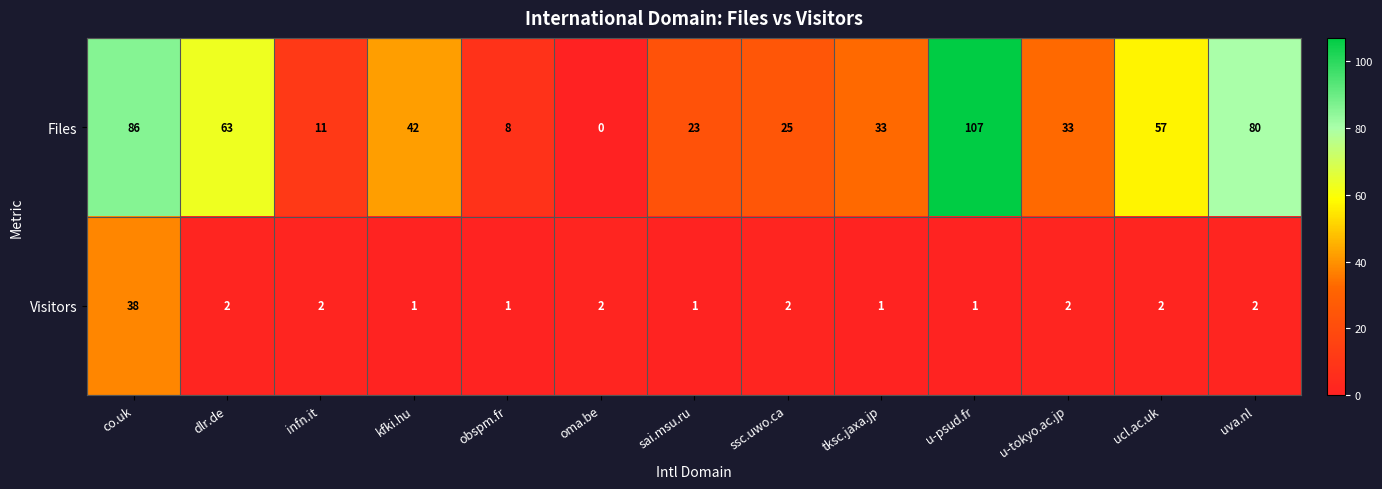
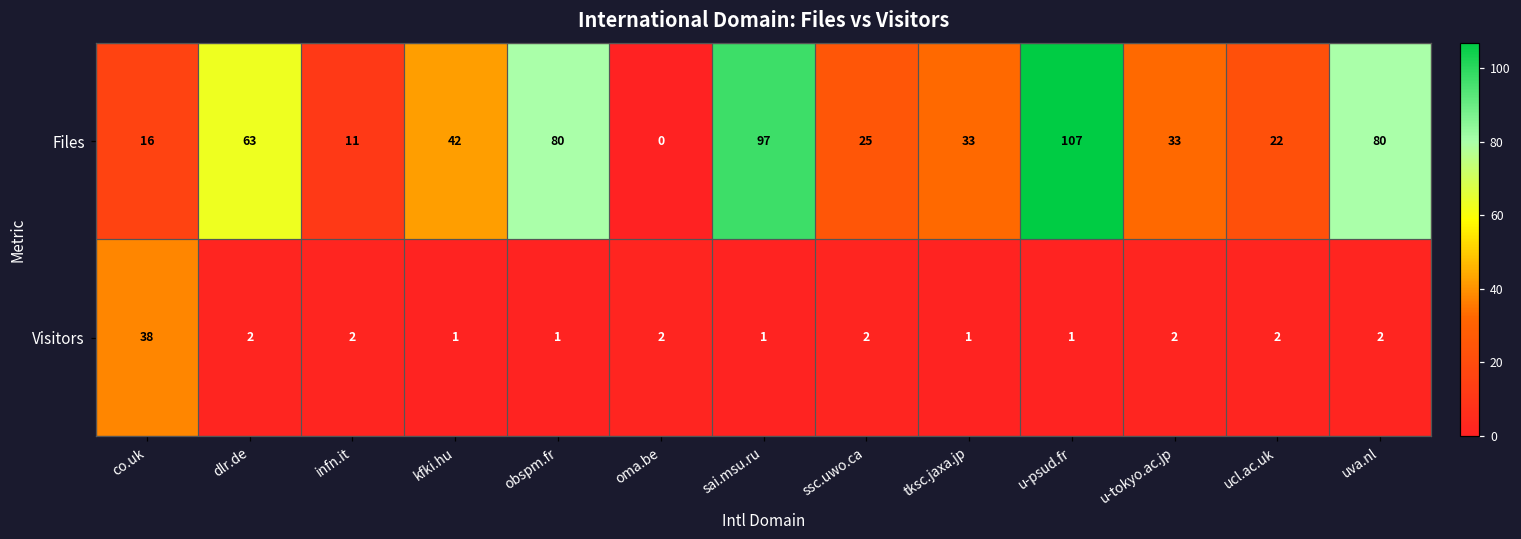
  {
    "Files": {
-     "co.uk": 86,
+     "co.uk": 16,
      "dlr.de": 63,
      "infn.it": 11,
      "kfki.hu": 42,
-     "obspm.fr": 8,
+     "obspm.fr": 80,
      "oma.be": 0,
-     "sai.msu.ru": 23,
+     "sai.msu.ru": 97,
      "ssc.uwo.ca": 25,
      "tksc.jaxa.jp": 33,
      "u-psud.fr": 107,
      "u-tokyo.ac.jp": 33,
-     "ucl.ac.uk": 57,
+     "ucl.ac.uk": 22,
      "uva.nl": 80
    },
    "Visitors": {
      "co.uk": 38,
      "dlr.de": 2,
      "infn.it": 2,
      "kfki.hu": 1,
      "obspm.fr": 1,
      "oma.be": 2,
      "sai.msu.ru": 1,
      "ssc.uwo.ca": 2,
      "tksc.jaxa.jp": 1,
      "u-psud.fr": 1,
      "u-tokyo.ac.jp": 2,
      "ucl.ac.uk": 2,
      "uva.nl": 2
    }
  }
